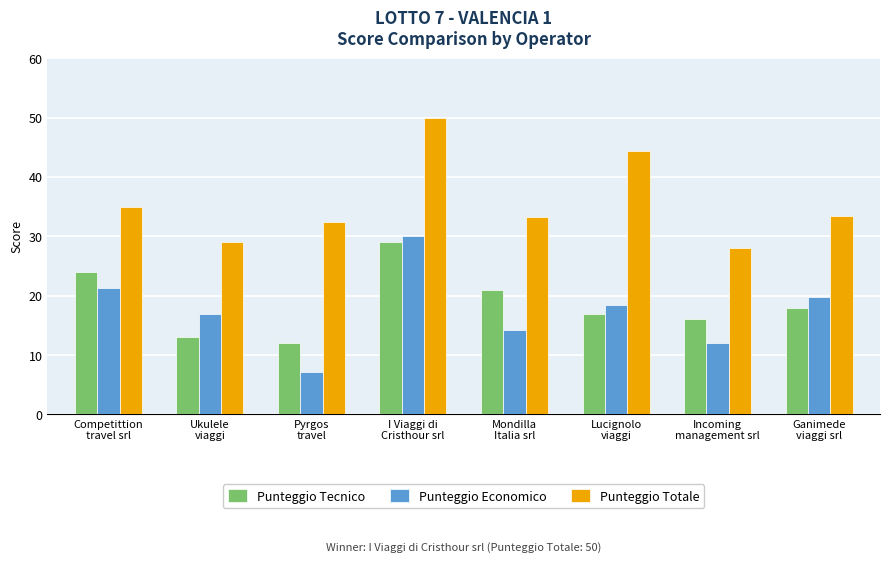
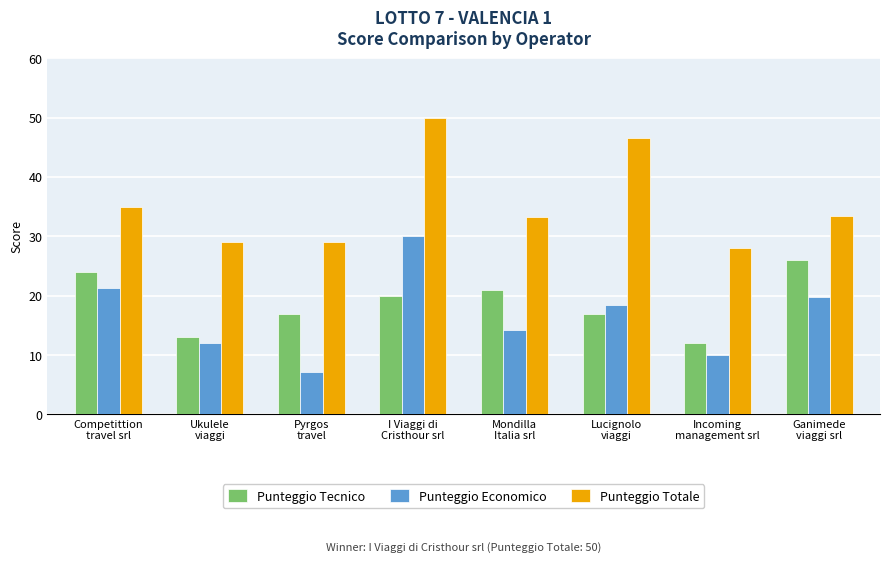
  {
    "Punteggio Tecnico": {
      "Competittion travel srl": 24,
      "Ukulele viaggi": 13,
-     "Pyrgos travel": 12,
-     "I Viaggi di Cristhour srl": 29,
+     "Pyrgos travel": 17,
+     "I Viaggi di Cristhour srl": 20,
      "Mondilla Italia srl": 21,
      "Lucignolo viaggi": 17,
-     "Incoming management srl": 16,
-     "Ganimede viaggi srl": 18
+     "Incoming management srl": 12,
+     "Ganimede viaggi srl": 26
    },
    "Punteggio Economico": {
      "Competittion travel srl": 21,
-     "Ukulele viaggi": 17,
+     "Ukulele viaggi": 12,
      "Pyrgos travel": 7,
      "I Viaggi di Cristhour srl": 30,
      "Mondilla Italia srl": 14,
      "Lucignolo viaggi": 18,
-     "Incoming management srl": 12,
+     "Incoming management srl": 10,
      "Ganimede viaggi srl": 20
    },
    "Punteggio Totale": {
      "Competittion travel srl": 35,
      "Ukulele viaggi": 29,
-     "Pyrgos travel": 32,
+     "Pyrgos travel": 29,
      "I Viaggi di Cristhour srl": 50,
      "Mondilla Italia srl": 33,
-     "Lucignolo viaggi": 44,
+     "Lucignolo viaggi": 47,
      "Incoming management srl": 28,
      "Ganimede viaggi srl": 33
    }
  }
